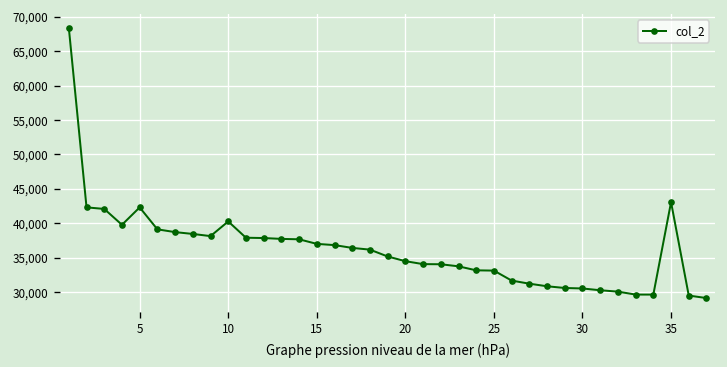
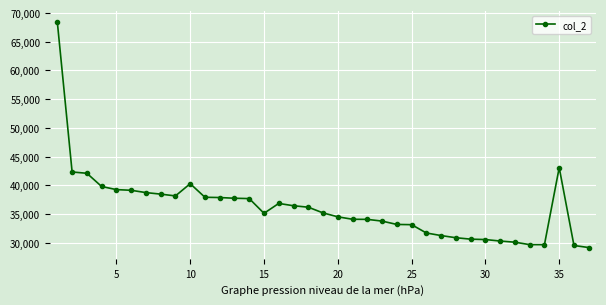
  {
-   "5": "42,000",
+   "5": "39,000",
    "10": "40,000",
-   "15": "37,000",
+   "15": "35,000",
    "20": "35,000",
    "25": "33,000",
    "30": "31,000",
    "35": "43,000"
  }
